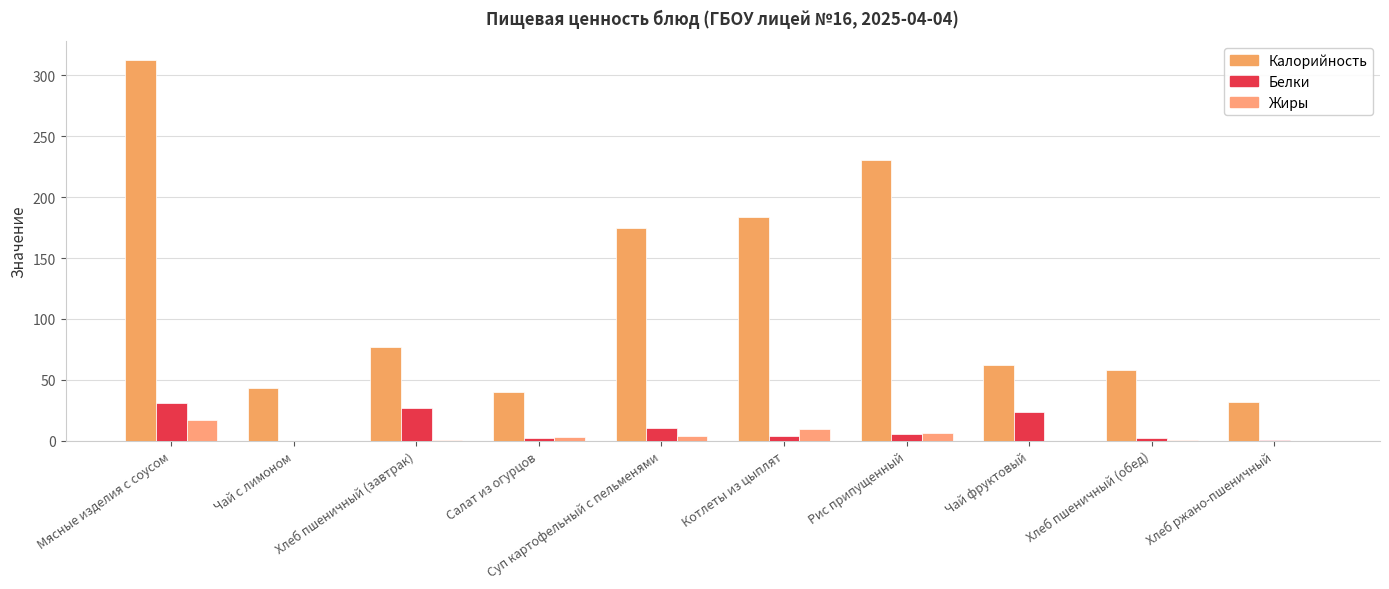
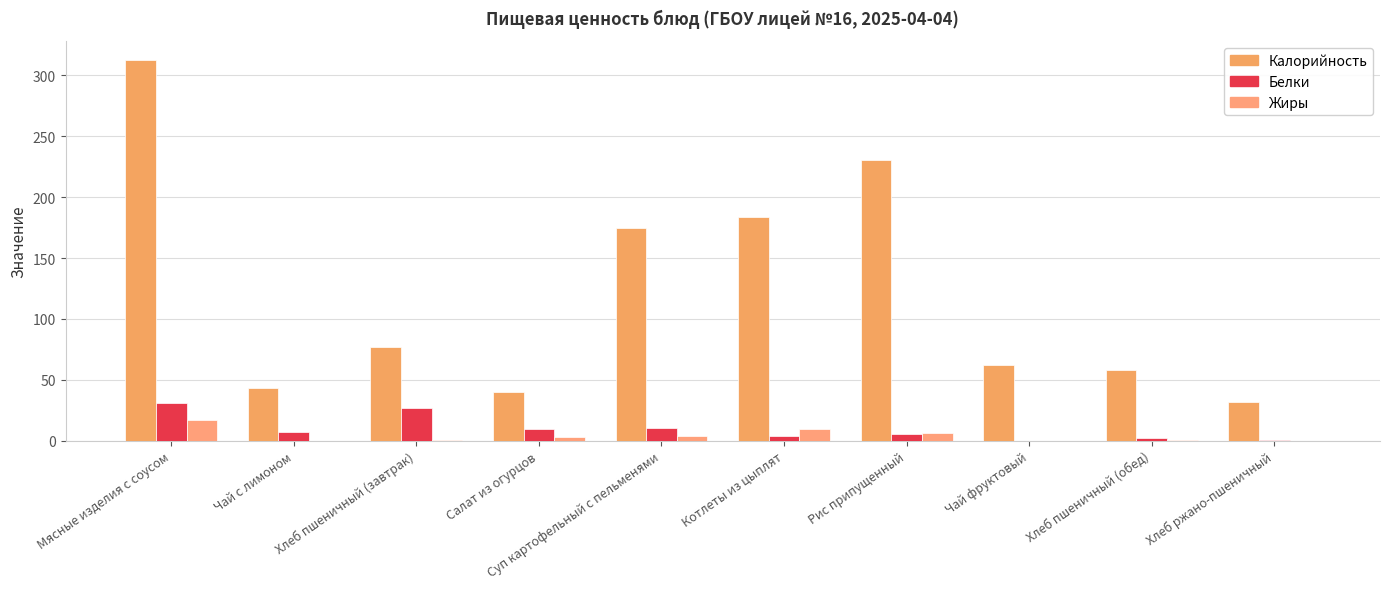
  {
    "Белки": {
      "Мясные изделия с соусом": 31,
-     "Чай с лимоном": 0,
+     "Чай с лимоном": 8,
      "Хлеб пшеничный (завтрак)": 27,
-     "Салат из огурцов": 2,
+     "Салат из огурцов": 10,
      "Суп картофельный с пельменями": 11,
      "Котлеты из цыплят": 4,
      "Рис припущенный": 6,
-     "Чай фруктовый": 24
+     "Чай фруктовый": 0
    }
  }
